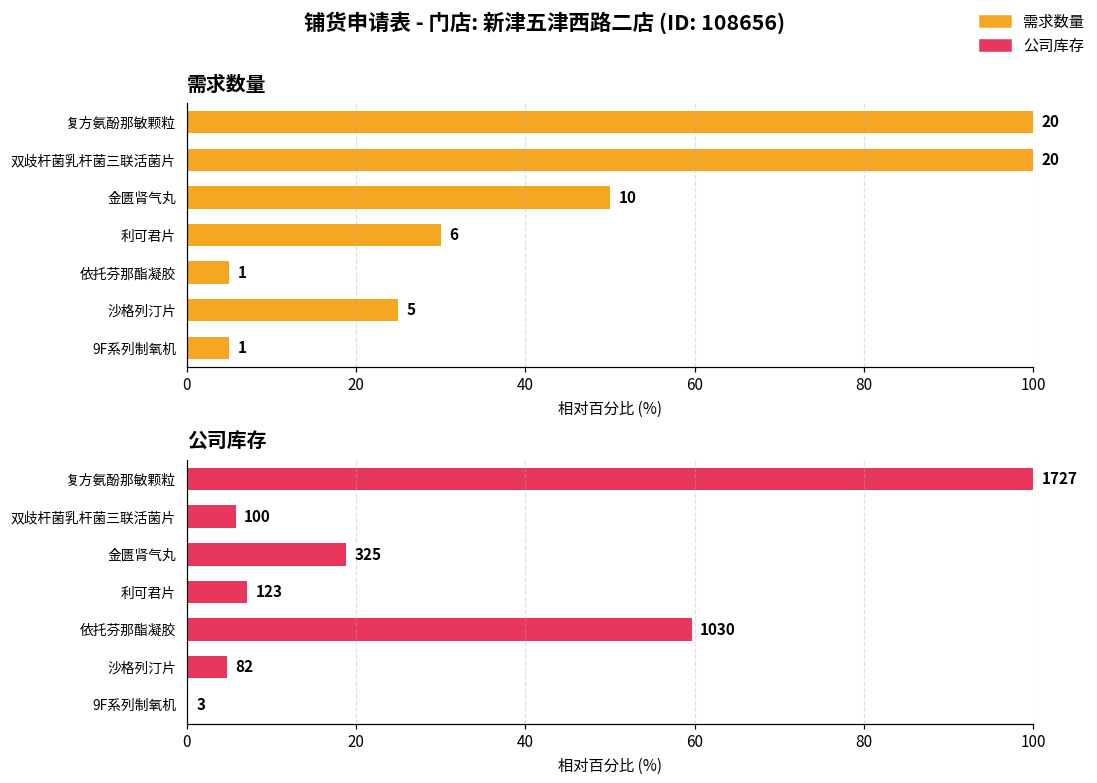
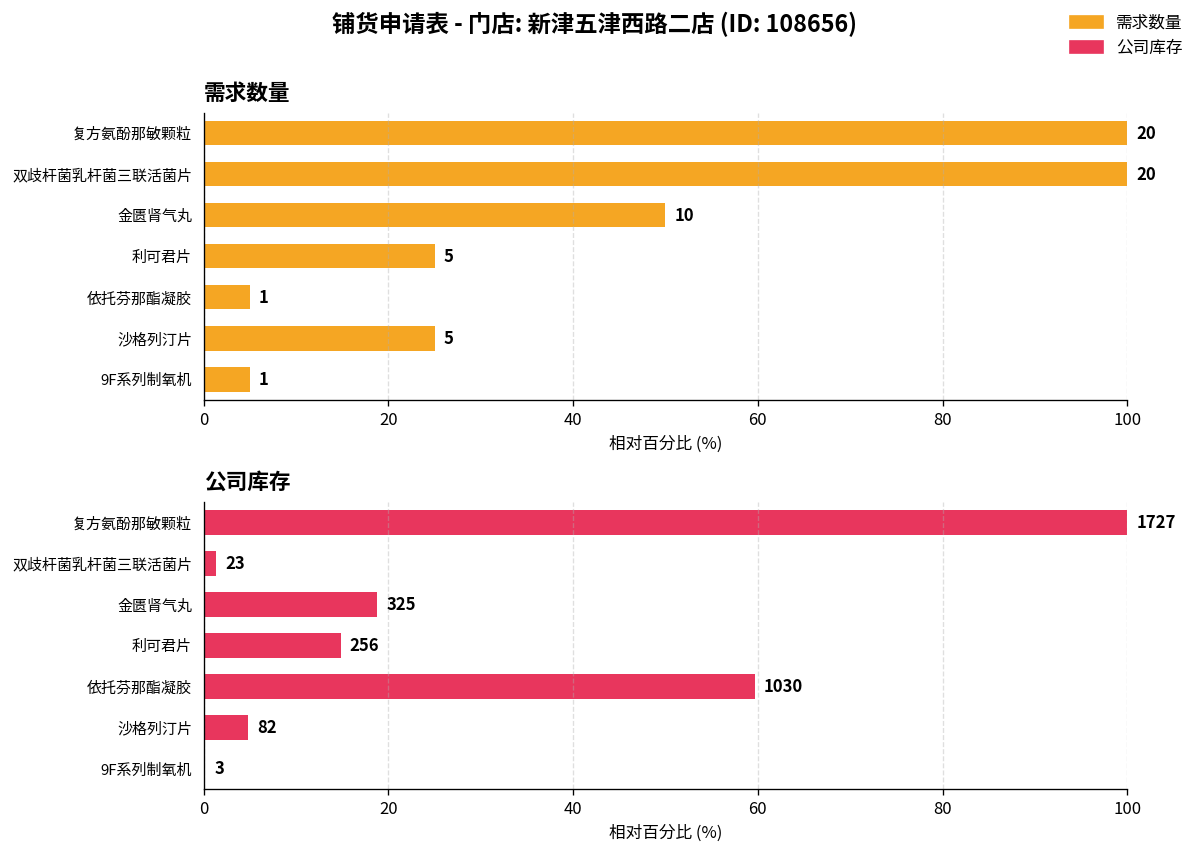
  {
    "需求数量": {
-     "利可君片": 6
+     "利可君片": 5
    },
    "公司库存": {
-     "双歧杆菌乳杆菌三联活菌片": 100,
-     "利可君片": 123
+     "双歧杆菌乳杆菌三联活菌片": 23,
+     "利可君片": 256
    }
  }
